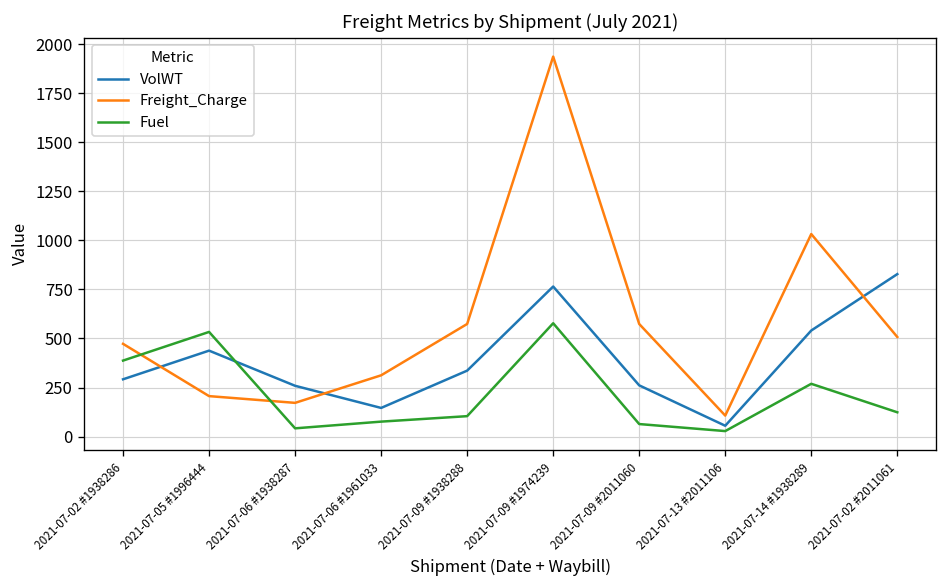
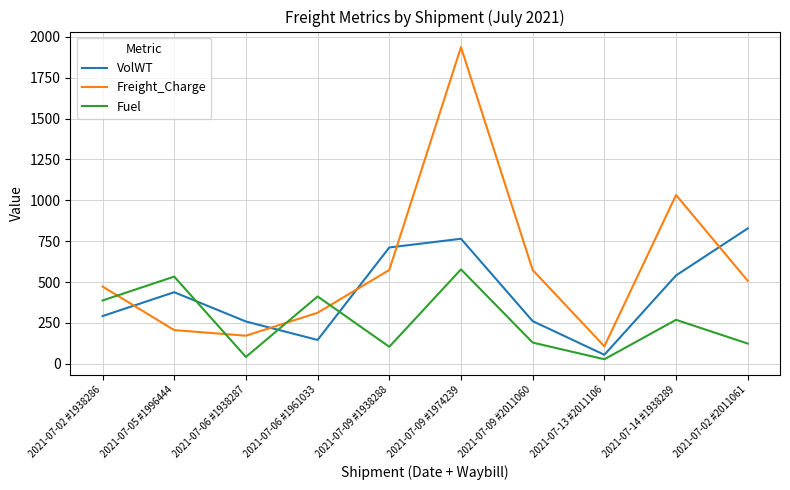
  {
    "VolWT": {
      "2021-07-02 #1938286": 290,
      "2021-07-05 #1996444": 440,
      "2021-07-06 #1938287": 260,
      "2021-07-06 #1961033": 150,
-     "2021-07-09 #1938288": 340,
+     "2021-07-09 #1938288": 710,
      "2021-07-09 #1974239": 760,
      "2021-07-09 #2011060": 260,
      "2021-07-13 #2011106": 60,
      "2021-07-14 #1938289": 540,
      "2021-07-02 #2011061": 830
    },
    "Freight_Charge": {
      "2021-07-02 #1938286": 470,
      "2021-07-05 #1996444": 210,
      "2021-07-06 #1938287": 170,
      "2021-07-06 #1961033": 310,
      "2021-07-09 #1938288": 570,
      "2021-07-09 #1974239": 1940,
      "2021-07-09 #2011060": 570,
      "2021-07-13 #2011106": 110,
      "2021-07-14 #1938289": 1030,
      "2021-07-02 #2011061": 510
    },
    "Fuel": {
      "2021-07-02 #1938286": 390,
      "2021-07-05 #1996444": 530,
      "2021-07-06 #1938287": 40,
-     "2021-07-06 #1961033": 80,
+     "2021-07-06 #1961033": 410,
      "2021-07-09 #1938288": 100,
      "2021-07-09 #1974239": 580,
-     "2021-07-09 #2011060": 60,
+     "2021-07-09 #2011060": 130,
      "2021-07-13 #2011106": 30,
      "2021-07-14 #1938289": 270,
      "2021-07-02 #2011061": 120
    }
  }
